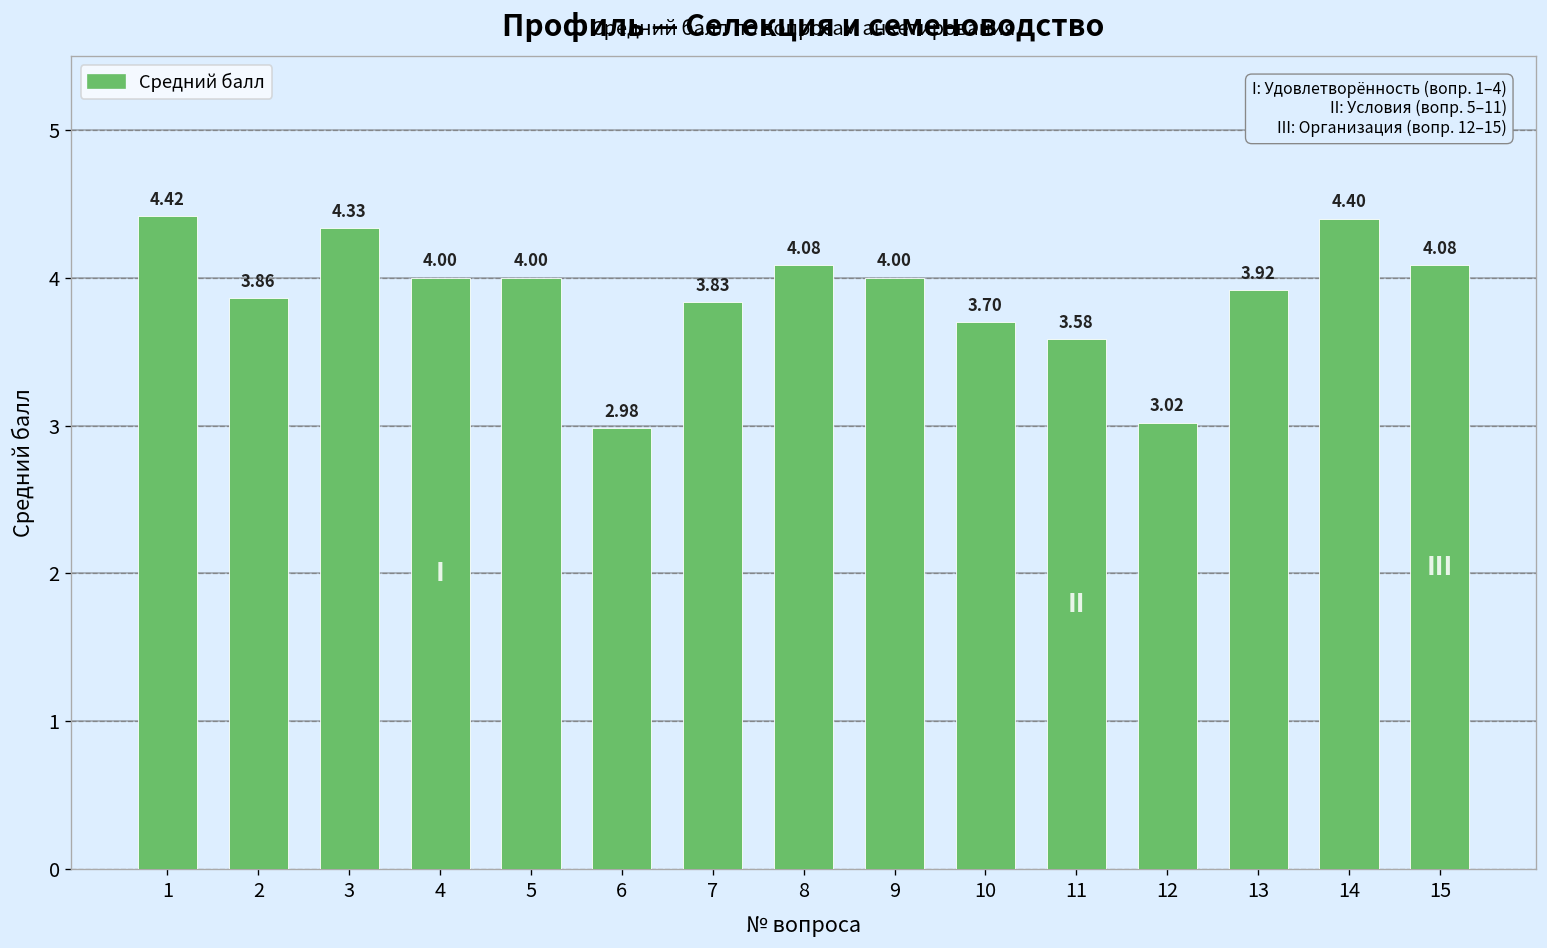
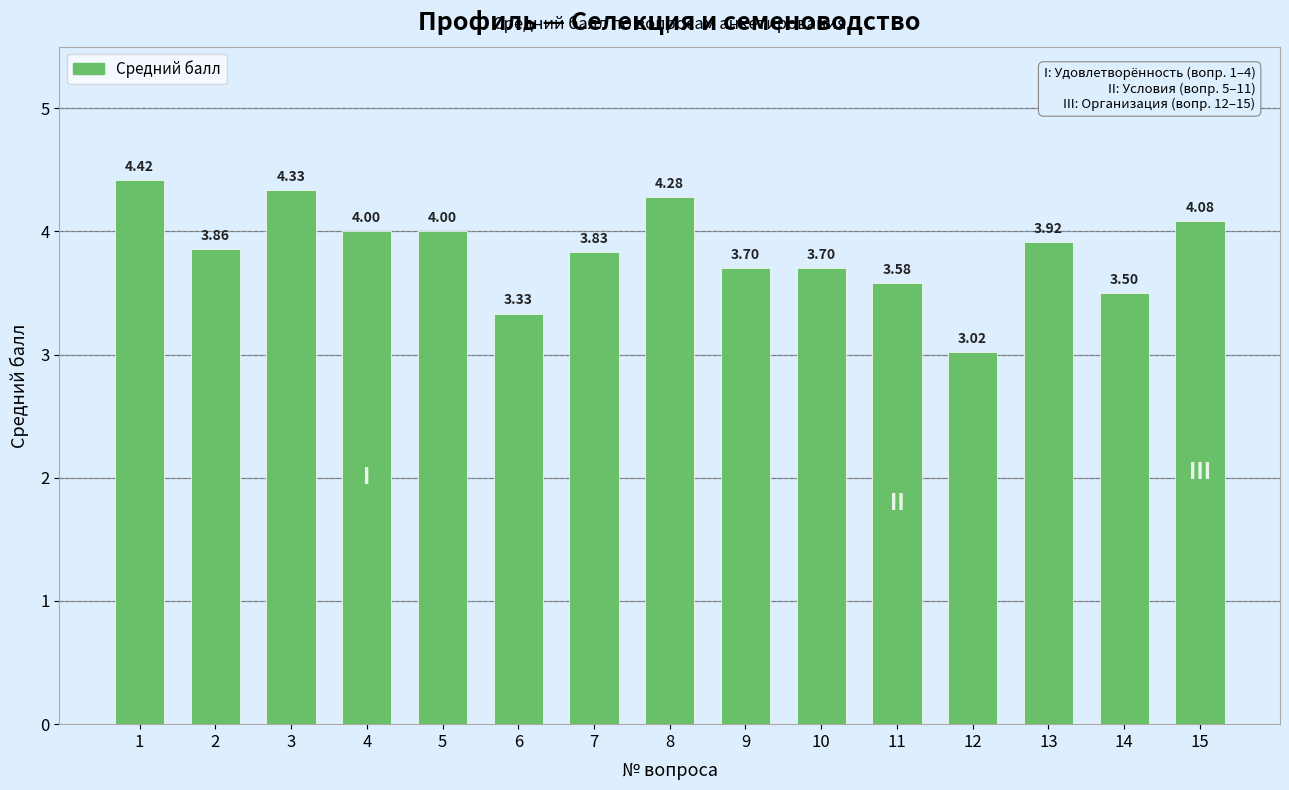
  {
    "1": 4.42,
    "2": 3.86,
    "3": 4.33,
    "4": 4.00,
    "5": 4.00,
-   "6": 2.98,
+   "6": 3.33,
    "7": 3.83,
-   "8": 4.08,
-   "9": 4.00,
+   "8": 4.28,
+   "9": 3.70,
    "10": 3.70,
    "11": 3.58,
    "12": 3.02,
    "13": 3.92,
-   "14": 4.40,
+   "14": 3.50,
    "15": 4.08
  }
